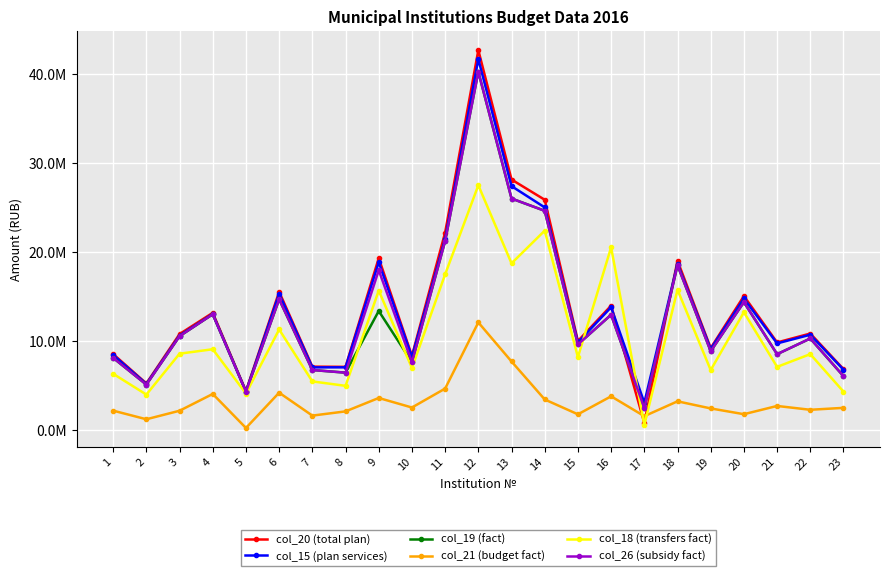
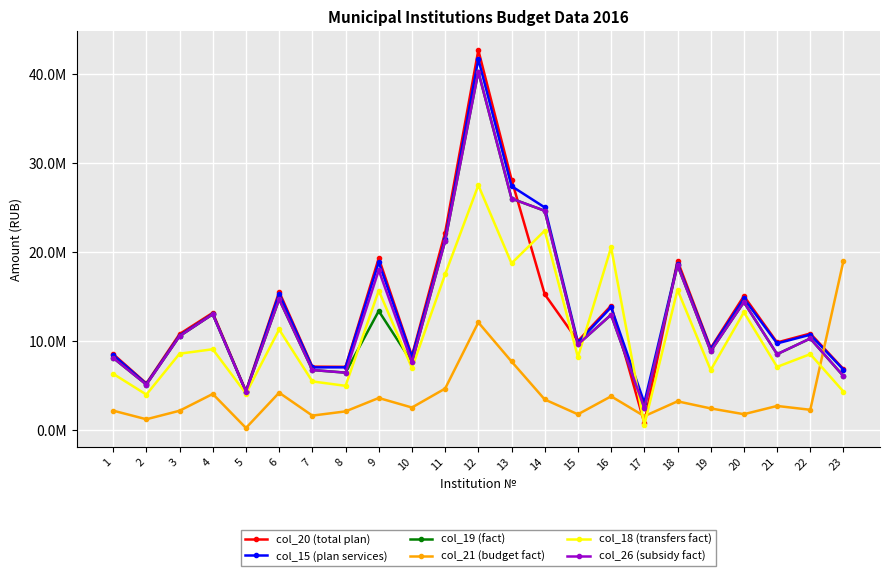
  {
    "col_20 (total plan)": {
      "9": 19000000,
      "11": 22000000,
      "12": 43000000,
      "13": 28000000,
-     "14": 26000000,
+     "14": 15000000,
      "18": 19000000
    },
    "col_15 (plan services)": {
      "9": 19000000,
      "12": 42000000,
      "13": 27000000,
      "14": 25000000,
      "17": 3000000
    },
    "col_19 (fact)": {
      "9": 13000000
    },
    "col_21 (budget fact)": {
      "1": 2000000,
      "2": 1000000,
      "3": 2000000,
      "4": 4000000,
      "5": 0,
      "6": 4000000,
      "7": 2000000,
      "8": 2000000,
      "9": 4000000,
      "10": 3000000,
      "11": 5000000,
      "12": 12000000,
      "13": 8000000,
      "14": 3000000,
      "15": 2000000,
      "16": 4000000,
      "17": 2000000,
      "18": 3000000,
      "19": 2000000,
      "20": 2000000,
      "21": 3000000,
      "22": 2000000,
-     "23": 3000000
+     "23": 19000000
    },
    "col_18 (transfers fact)": {
      "1": 6000000,
      "2": 4000000,
      "3": 9000000,
      "4": 9000000,
      "6": 11000000,
      "7": 5000000,
      "8": 5000000,
      "9": 16000000,
      "10": 7000000,
      "11": 18000000,
      "12": 28000000,
      "13": 19000000,
      "14": 22000000,
      "15": 8000000,
      "16": 21000000,
      "18": 16000000,
      "19": 7000000,
      "20": 13000000,
      "21": 7000000,
      "22": 9000000,
      "23": 4000000
    },
    "col_26 (subsidy fact)": {
      "9": 18000000
    }
  }
